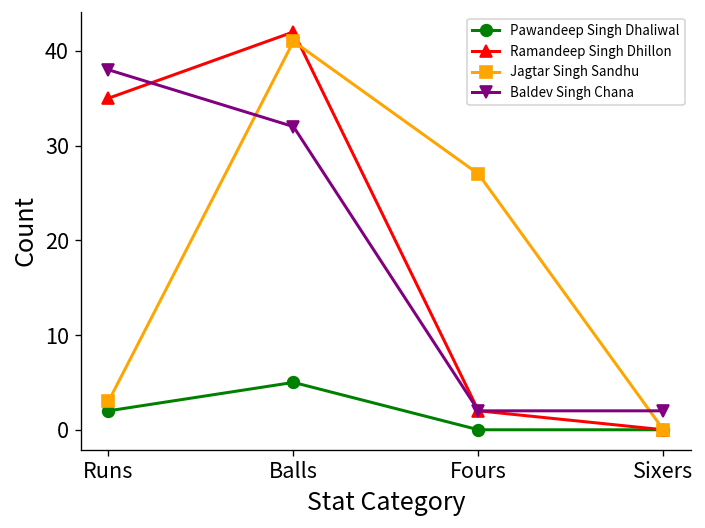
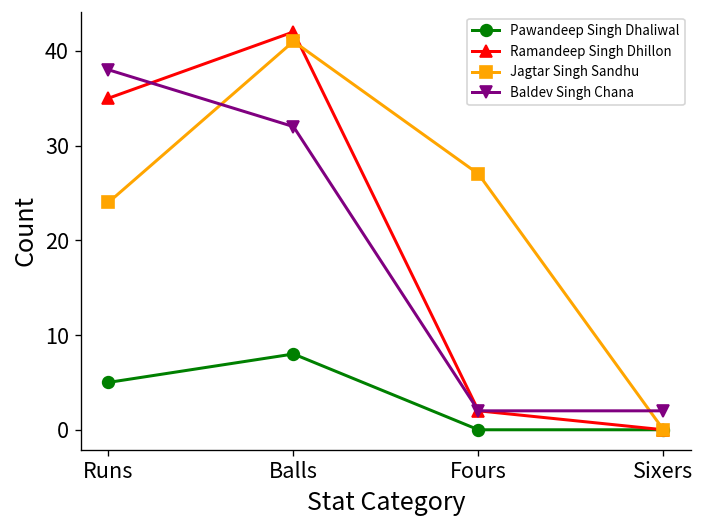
  {
    "Pawandeep Singh Dhaliwal": {
-     "Runs": 2,
-     "Balls": 5,
+     "Runs": 5,
+     "Balls": 8,
      "Fours": 0
    },
    "Ramandeep Singh Dhillon": {
      "Runs": 35,
      "Balls": 42
    },
    "Jagtar Singh Sandhu": {
-     "Runs": 3,
+     "Runs": 24,
      "Balls": 41,
      "Fours": 27
    },
    "Baldev Singh Chana": {
      "Runs": 38,
      "Balls": 32,
      "Sixers": 2
    }
  }
